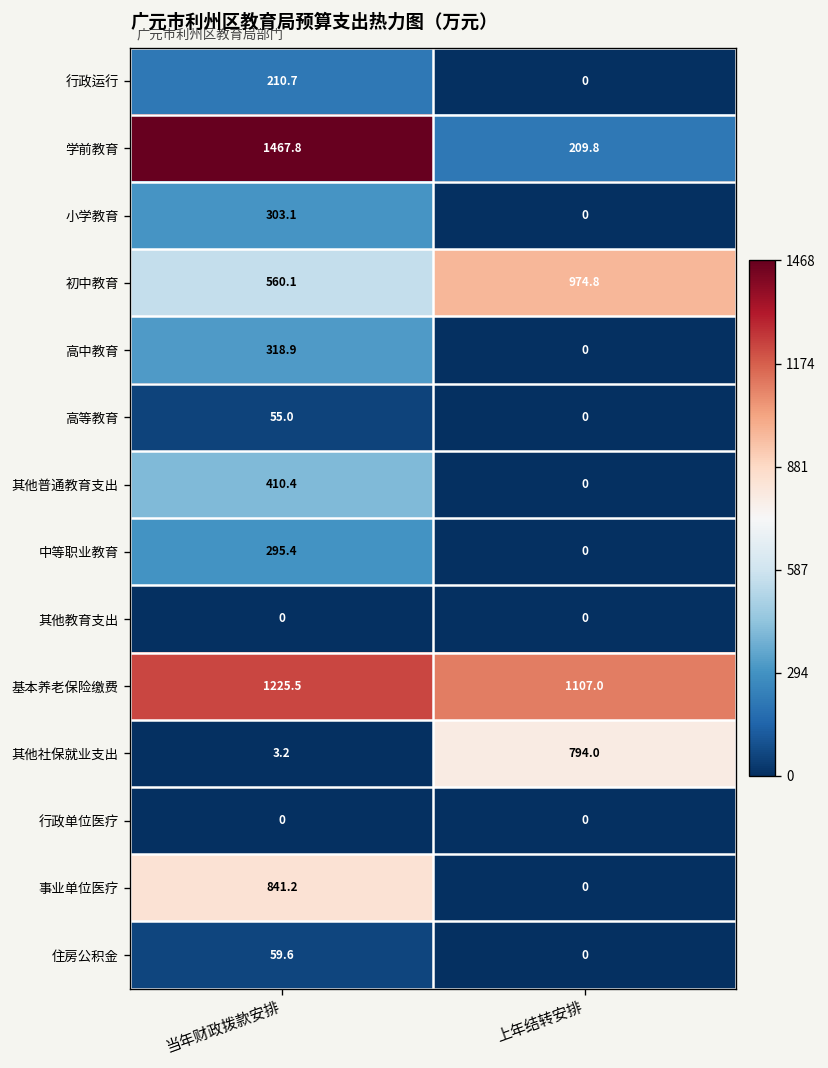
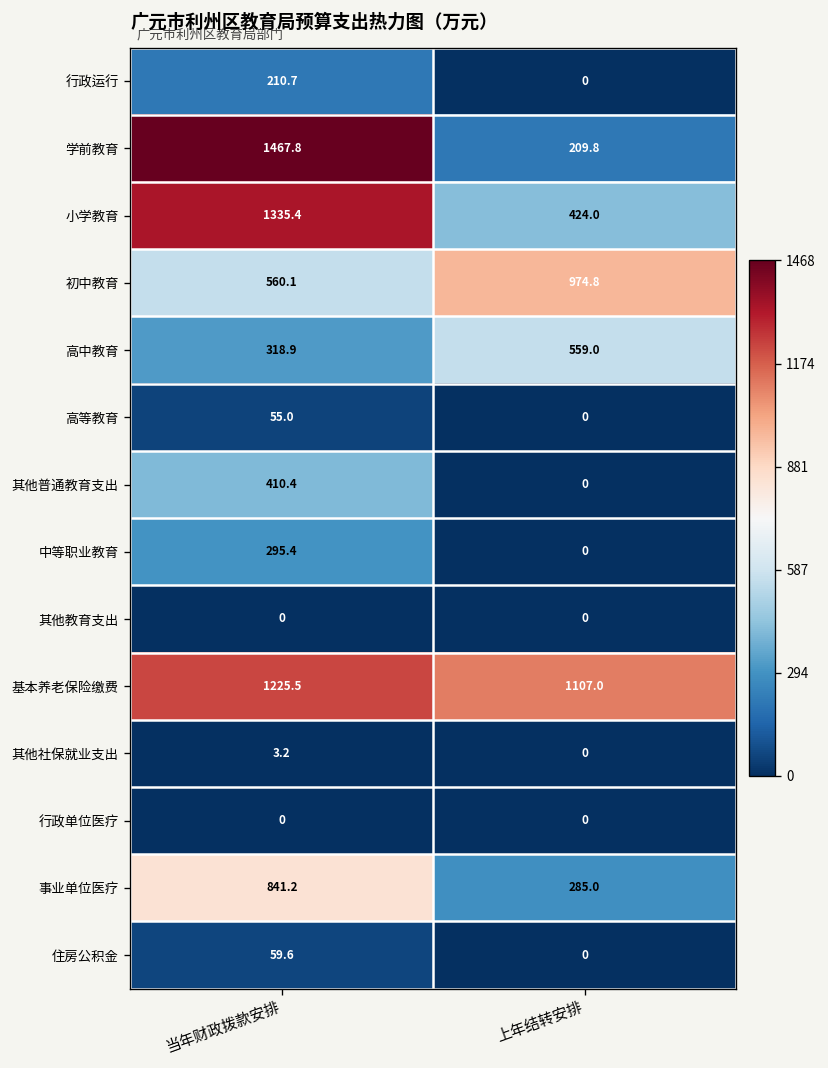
  {
    "行政运行": {
      "当年财政拨款安排": 210.7,
      "上年结转安排": 0
    },
    "学前教育": {
      "当年财政拨款安排": 1467.8,
      "上年结转安排": 209.8
    },
    "小学教育": {
-     "当年财政拨款安排": 303.1,
-     "上年结转安排": 0
+     "当年财政拨款安排": 1335.4,
+     "上年结转安排": 424.0
    },
    "初中教育": {
      "当年财政拨款安排": 560.1,
      "上年结转安排": 974.8
    },
    "高中教育": {
      "当年财政拨款安排": 318.9,
-     "上年结转安排": 0
+     "上年结转安排": 559.0
    },
    "高等教育": {
      "当年财政拨款安排": 55.0,
      "上年结转安排": 0
    },
    "其他普通教育支出": {
      "当年财政拨款安排": 410.4,
      "上年结转安排": 0
    },
    "中等职业教育": {
      "当年财政拨款安排": 295.4,
      "上年结转安排": 0
    },
    "其他教育支出": {
      "当年财政拨款安排": 0,
      "上年结转安排": 0
    },
    "基本养老保险缴费": {
      "当年财政拨款安排": 1225.5,
      "上年结转安排": 1107.0
    },
    "其他社保就业支出": {
      "当年财政拨款安排": 3.2,
-     "上年结转安排": 794.0
+     "上年结转安排": 0
    },
    "行政单位医疗": {
      "当年财政拨款安排": 0,
      "上年结转安排": 0
    },
    "事业单位医疗": {
      "当年财政拨款安排": 841.2,
-     "上年结转安排": 0
+     "上年结转安排": 285.0
    },
    "住房公积金": {
      "当年财政拨款安排": 59.6,
      "上年结转安排": 0
    }
  }
